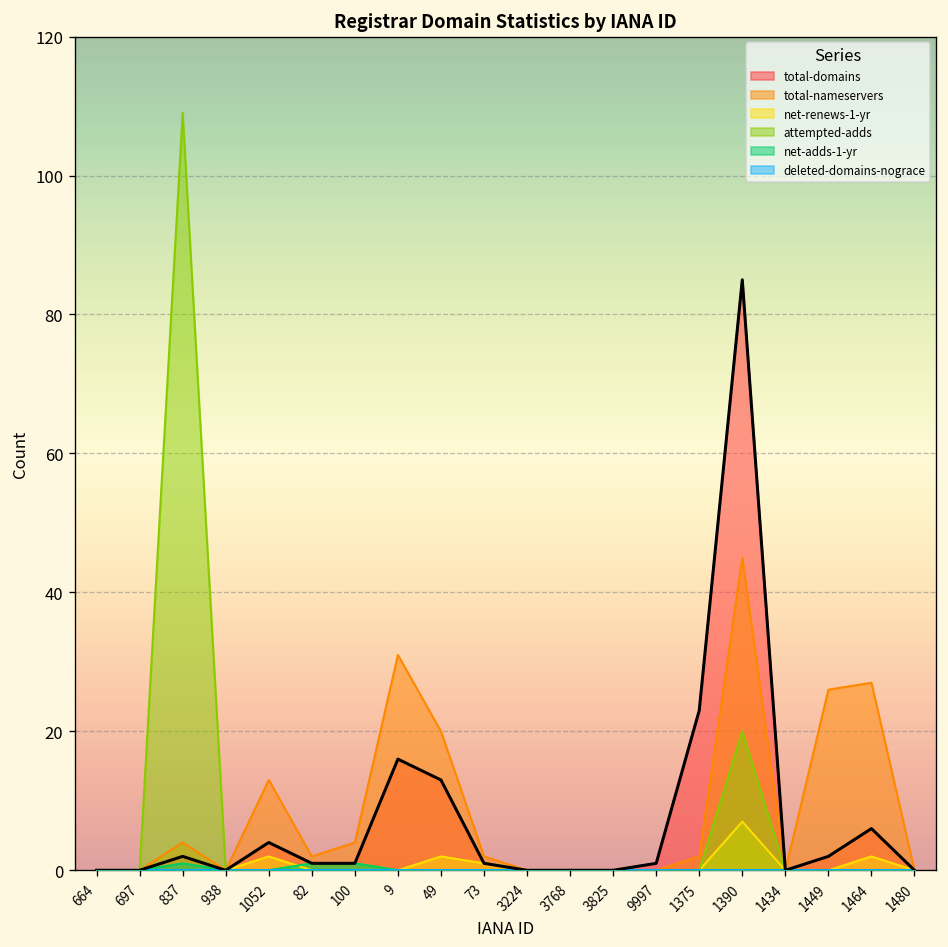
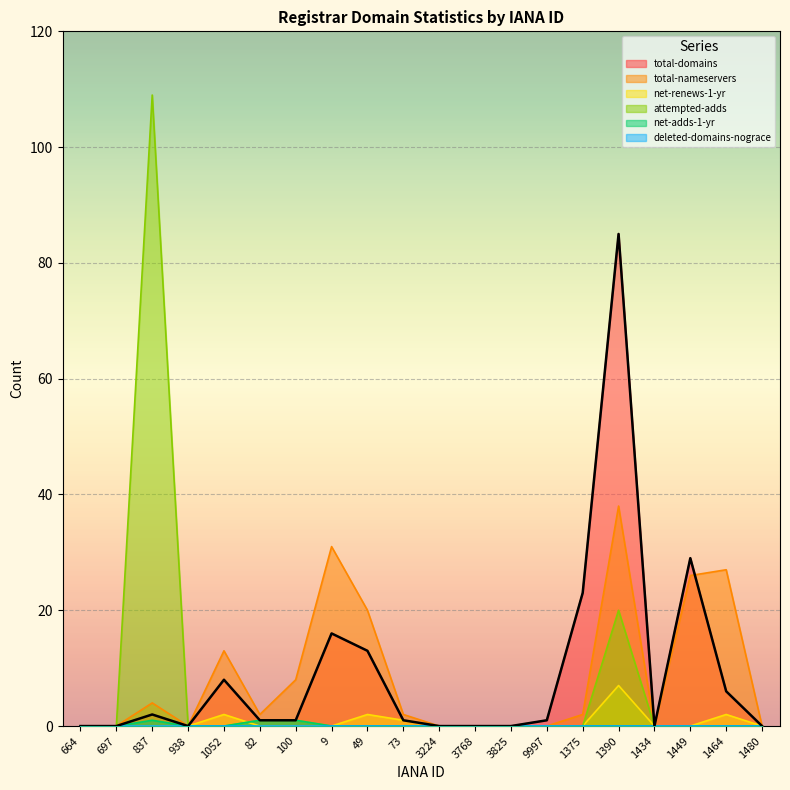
  {
    "total-domains": {
      "837": 2,
-     "1052": 4,
+     "1052": 8,
      "9": 16,
      "49": 13,
      "9997": 1,
      "1375": 23,
      "1390": 85,
-     "1449": 2,
+     "1449": 29,
      "1464": 6
    },
    "total-nameservers": {
      "837": 4,
      "1052": 13,
      "82": 2,
-     "100": 4,
+     "100": 8,
      "9": 31,
      "49": 20,
      "73": 2,
      "1375": 2,
-     "1390": 45,
+     "1390": 38,
      "1449": 26,
      "1464": 27
    },
    "net-renews-1-yr": {
      "1052": 2,
      "49": 2,
      "1390": 7,
      "1464": 2
    },
    "attempted-adds": {
      "837": 109,
      "1390": 20
    },
    "net-adds-1-yr": {
      "837": 1
    }
  }
